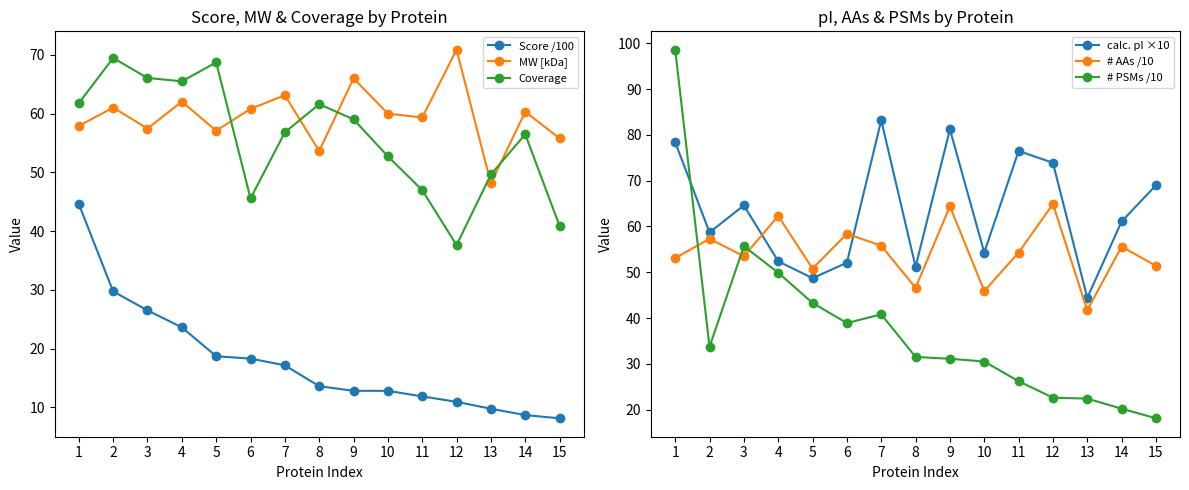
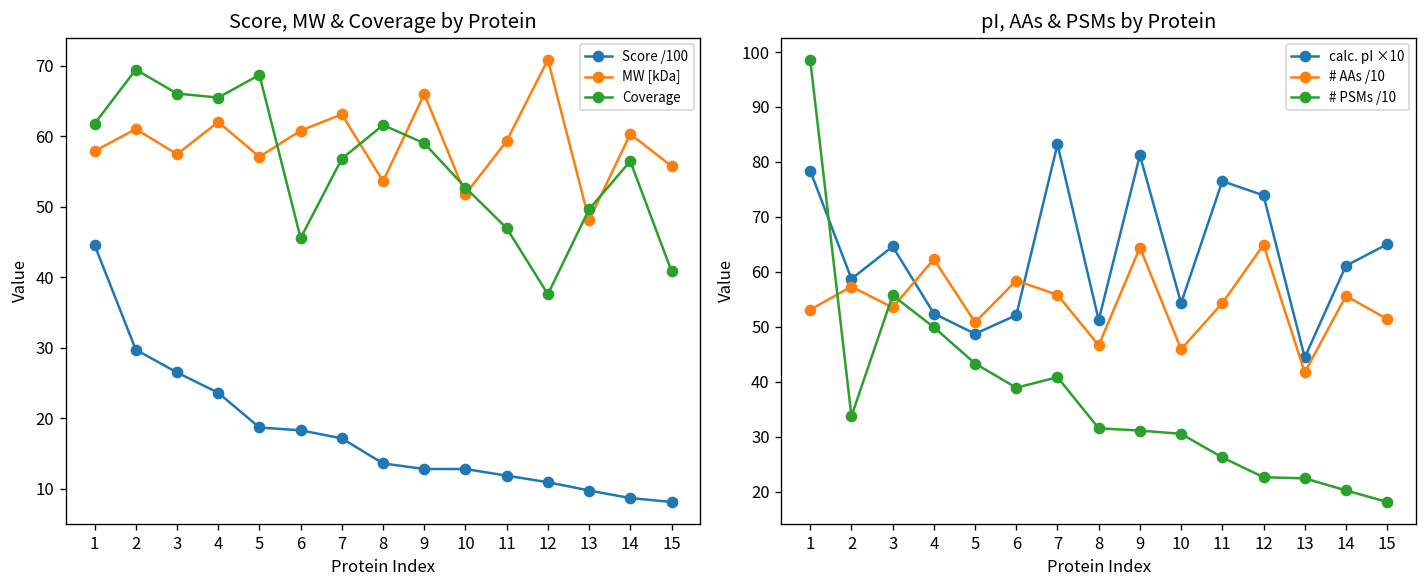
  {
    "Score, MW & Coverage by Protein": {
      "Score /100": {
        "1": 45,
        "2": 30,
        "3": 26,
        "4": 24,
        "5": 19,
        "6": 18,
        "7": 17,
        "8": 14,
        "9": 13,
        "10": 13,
        "11": 12,
        "12": 11,
        "13": 10,
        "14": 9,
        "15": 8
      },
      "MW [kDa]": {
        "1": 58,
        "2": 61,
        "3": 57,
        "4": 62,
        "5": 57,
        "6": 61,
        "7": 63,
        "8": 54,
        "9": 66,
-       "10": 60,
+       "10": 52,
        "11": 59,
        "12": 71,
        "13": 48,
        "14": 60,
        "15": 56
      },
      "Coverage": {
        "1": 62,
        "2": 69,
        "3": 66,
        "4": 65,
        "5": 69,
        "6": 46,
        "7": 57,
        "8": 62,
        "9": 59,
        "10": 53,
        "11": 47,
        "12": 38,
        "13": 50,
        "14": 56,
        "15": 41
      }
    },
    "pI, AAs & PSMs by Protein": {
      "calc. pI ×10": {
        "1": 78,
        "2": 59,
        "3": 65,
        "4": 52,
        "5": 49,
        "6": 52,
        "7": 83,
        "8": 51,
        "9": 81,
        "10": 54,
        "11": 77,
        "12": 74,
        "13": 44,
        "14": 61,
-       "15": 69
+       "15": 65
      },
      "# AAs /10": {
        "1": 53,
        "2": 57,
        "3": 54,
        "4": 62,
        "5": 51,
        "6": 58,
        "7": 56,
        "8": 47,
        "9": 64,
        "10": 46,
        "11": 54,
        "12": 65,
        "13": 42,
        "14": 56,
        "15": 51
      },
      "# PSMs /10": {
        "1": 99,
        "2": 34,
        "3": 56,
        "4": 50,
        "5": 43,
        "6": 39,
        "7": 41,
        "8": 32,
        "9": 31,
        "10": 31,
        "11": 26,
        "12": 23,
        "13": 22,
        "14": 20,
        "15": 18
      }
    }
  }
